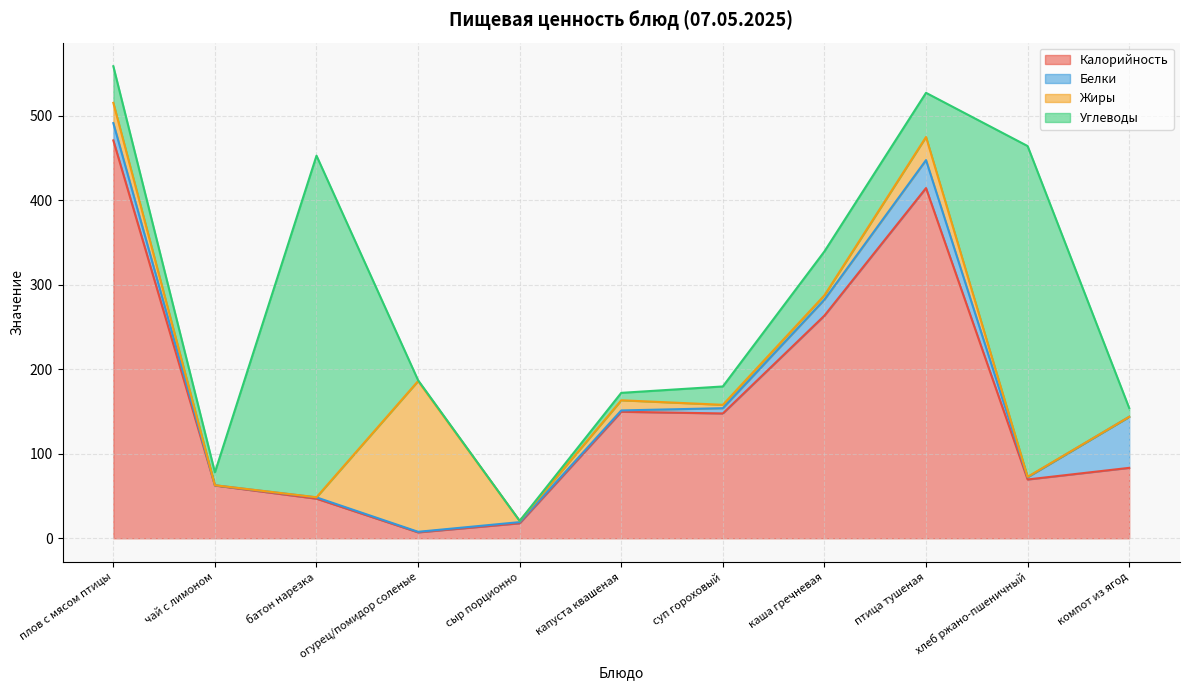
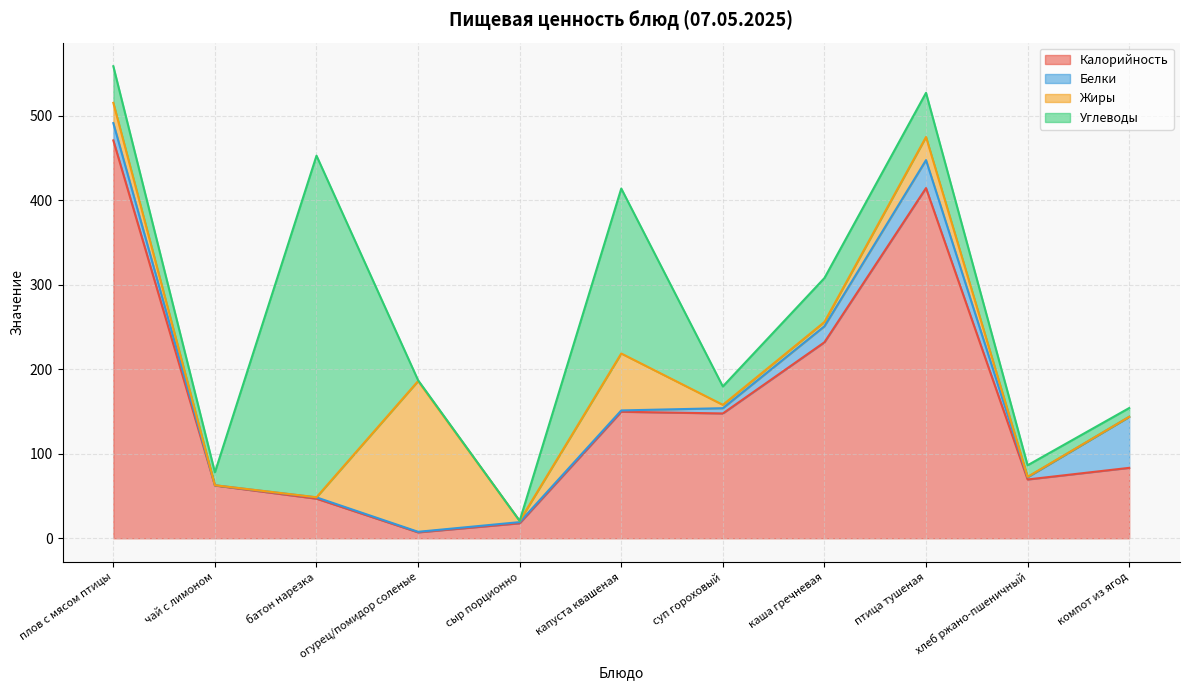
  {
    "Калорийность": {
      "плов с мясом птицы": 470,
      "суп гороховый": 150,
-     "каша гречневая": 260,
+     "каша гречневая": 230,
      "птица тушеная": 410,
      "компот из ягод": 80
    },
    "Белки": {
      "плов с мясом птицы": 20,
      "суп гороховый": 10,
      "каша гречневая": 20,
      "птица тушеная": 30
    },
    "Жиры": {
      "плов с мясом птицы": 20,
-     "капуста квашеная": 10,
+     "капуста квашеная": 70,
      "суп гороховый": 0,
      "каша гречневая": 10,
      "птица тушеная": 30
    },
    "Углеводы": {
      "плов с мясом птицы": 40,
      "чай с лимоном": 20,
      "батон нарезка": 400,
-     "капуста квашеная": 10,
+     "капуста квашеная": 200,
      "суп гороховый": 20,
      "каша гречневая": 50,
      "птица тушеная": 50,
-     "хлеб ржано-пшеничный": 390,
+     "хлеб ржано-пшеничный": 10,
      "компот из ягод": 10
    }
  }
